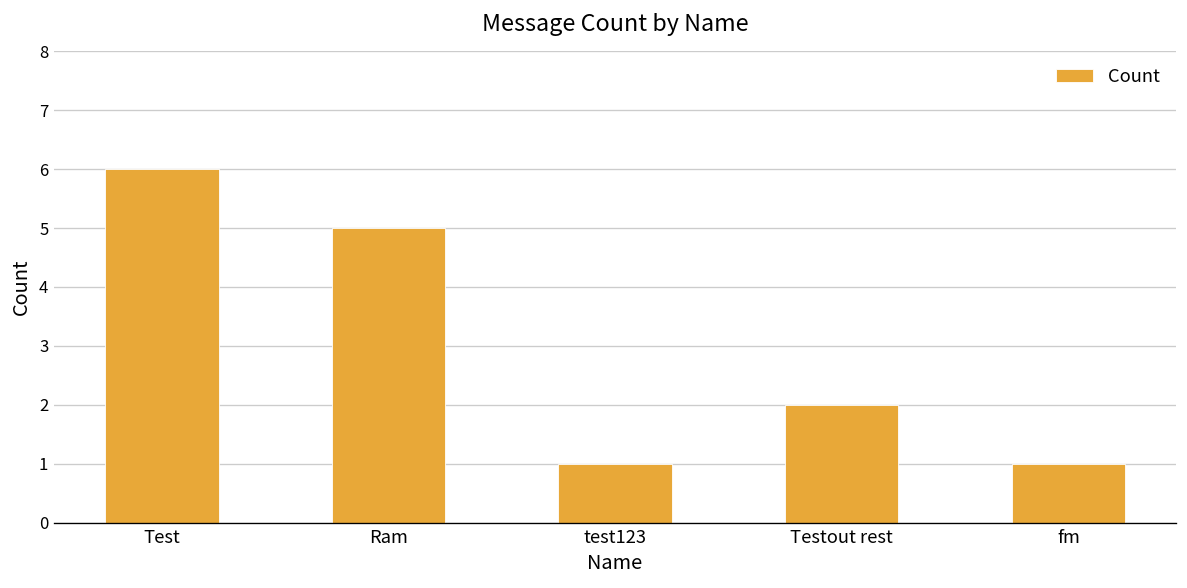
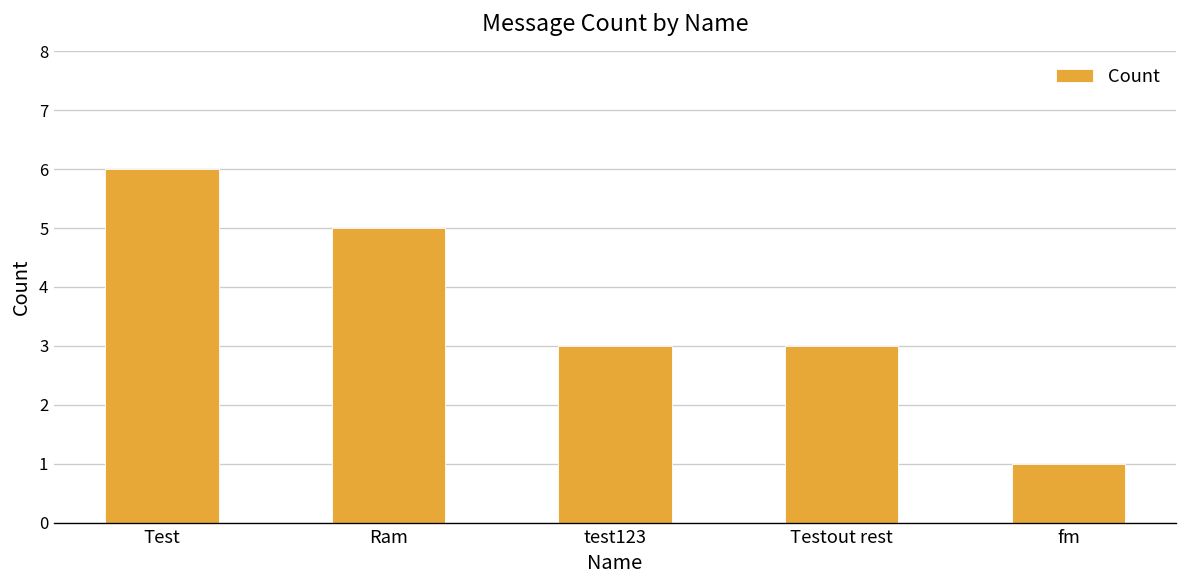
  {
    "Test": 6,
    "Ram": 5,
-   "test123": 1,
-   "Testout rest": 2,
+   "test123": 3,
+   "Testout rest": 3,
    "fm": 1
  }
